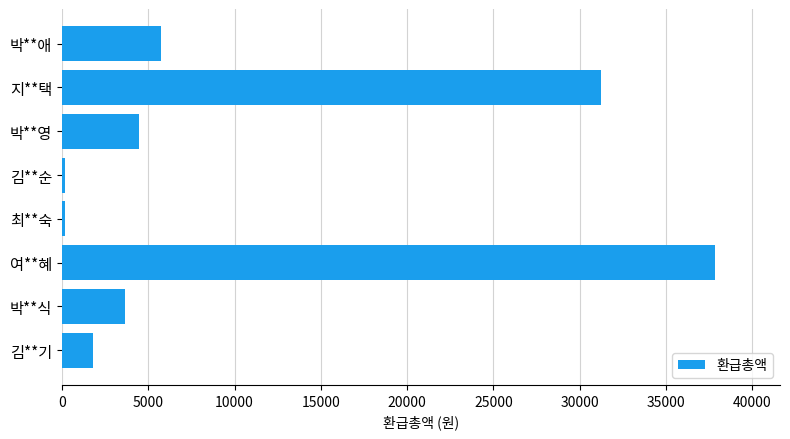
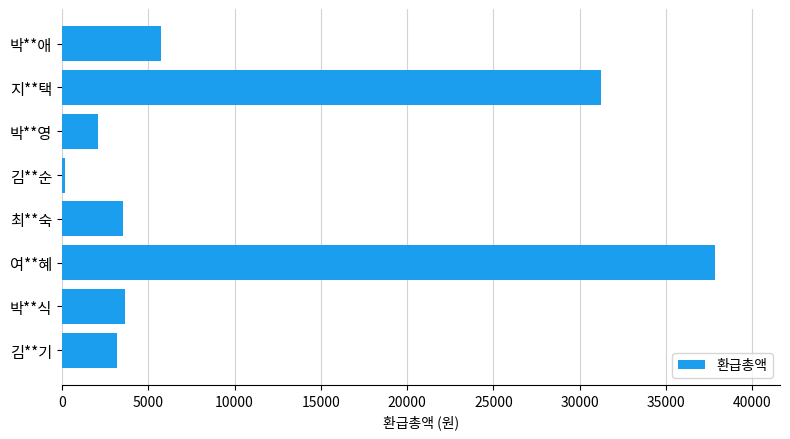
  {
    "박**애": 5800,
    "지**택": 31200,
-   "박**영": 4500,
+   "박**영": 2100,
    "김**순": 200,
-   "최**숙": 200,
+   "최**숙": 3500,
    "여**혜": 37800,
    "박**식": 3600,
-   "김**기": 1800
+   "김**기": 3200
  }
